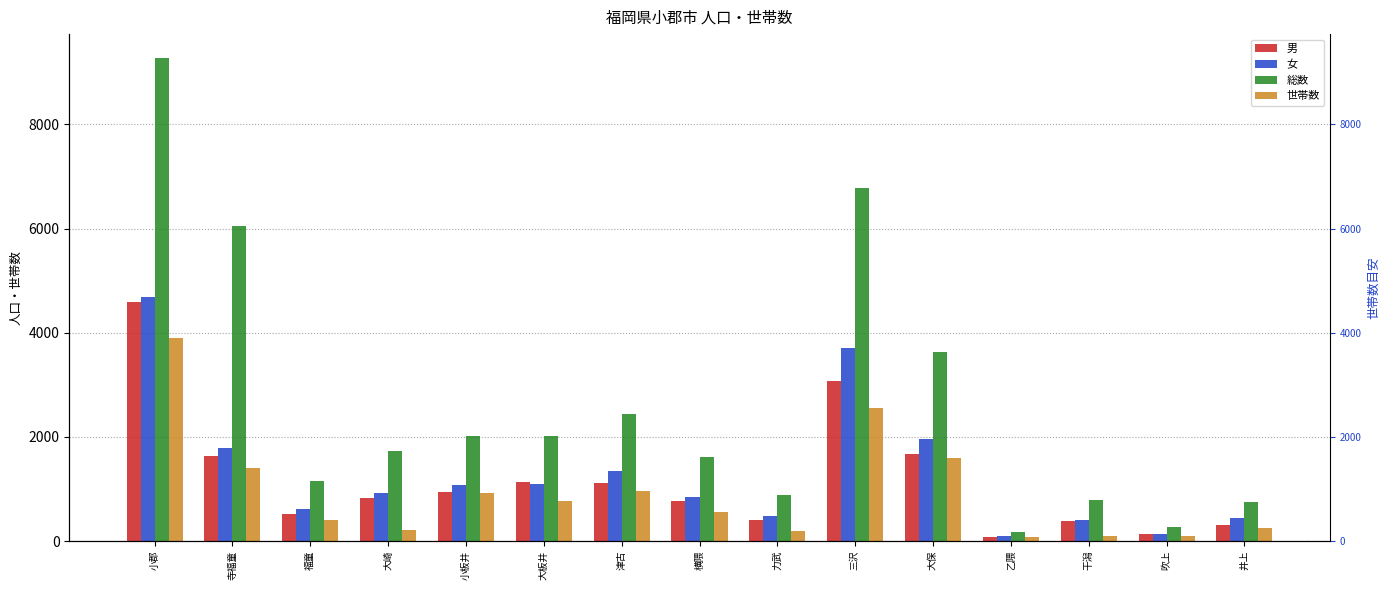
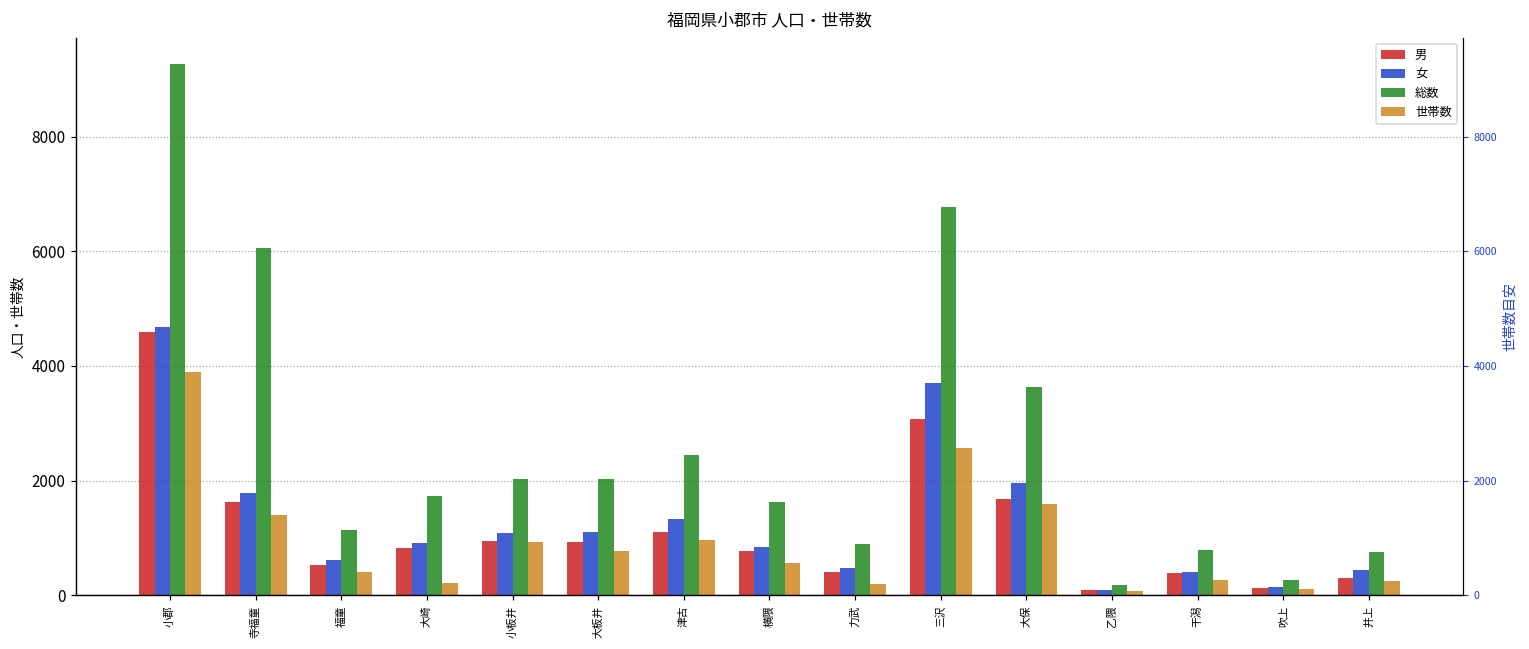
  {
    "男": {
      "小郡": 4600,
      "寺福童": 1600,
      "福童": 500,
      "大崎": 800,
      "小板井": 900,
-     "大板井": 1100,
+     "大板井": 900,
      "津古": 1100,
      "横隈": 800,
      "力武": 400,
      "三沢": 3100,
      "大保": 1700,
      "乙隈": 100,
      "干潟": 400,
      "吹上": 100,
      "井上": 300
    },
    "女": {
      "小郡": 4700,
      "寺福童": 1800,
      "福童": 600,
      "大崎": 900,
      "小板井": 1100,
      "大板井": 1100,
      "津古": 1300,
      "横隈": 800,
      "力武": 500,
      "三沢": 3700,
      "大保": 2000,
      "乙隈": 100,
      "干潟": 400,
      "吹上": 100,
      "井上": 400
    },
    "総数": {
      "小郡": 9300,
      "寺福童": 6100,
      "福童": 1100,
      "大崎": 1700,
      "小板井": 2000,
      "大板井": 2000,
      "津古": 2400,
      "横隈": 1600,
      "力武": 900,
      "三沢": 6800,
      "大保": 3600,
      "乙隈": 200,
      "干潟": 800,
      "吹上": 300,
      "井上": 800
    },
    "世帯数": {
      "小郡": 3900,
      "寺福童": 1400,
      "福童": 400,
      "大崎": 200,
      "小板井": 900,
      "大板井": 800,
      "津古": 1000,
      "横隈": 600,
      "力武": 200,
      "三沢": 2600,
      "大保": 1600,
      "乙隈": 100,
-     "干潟": 100,
+     "干潟": 300,
      "吹上": 100,
      "井上": 300
    }
  }
